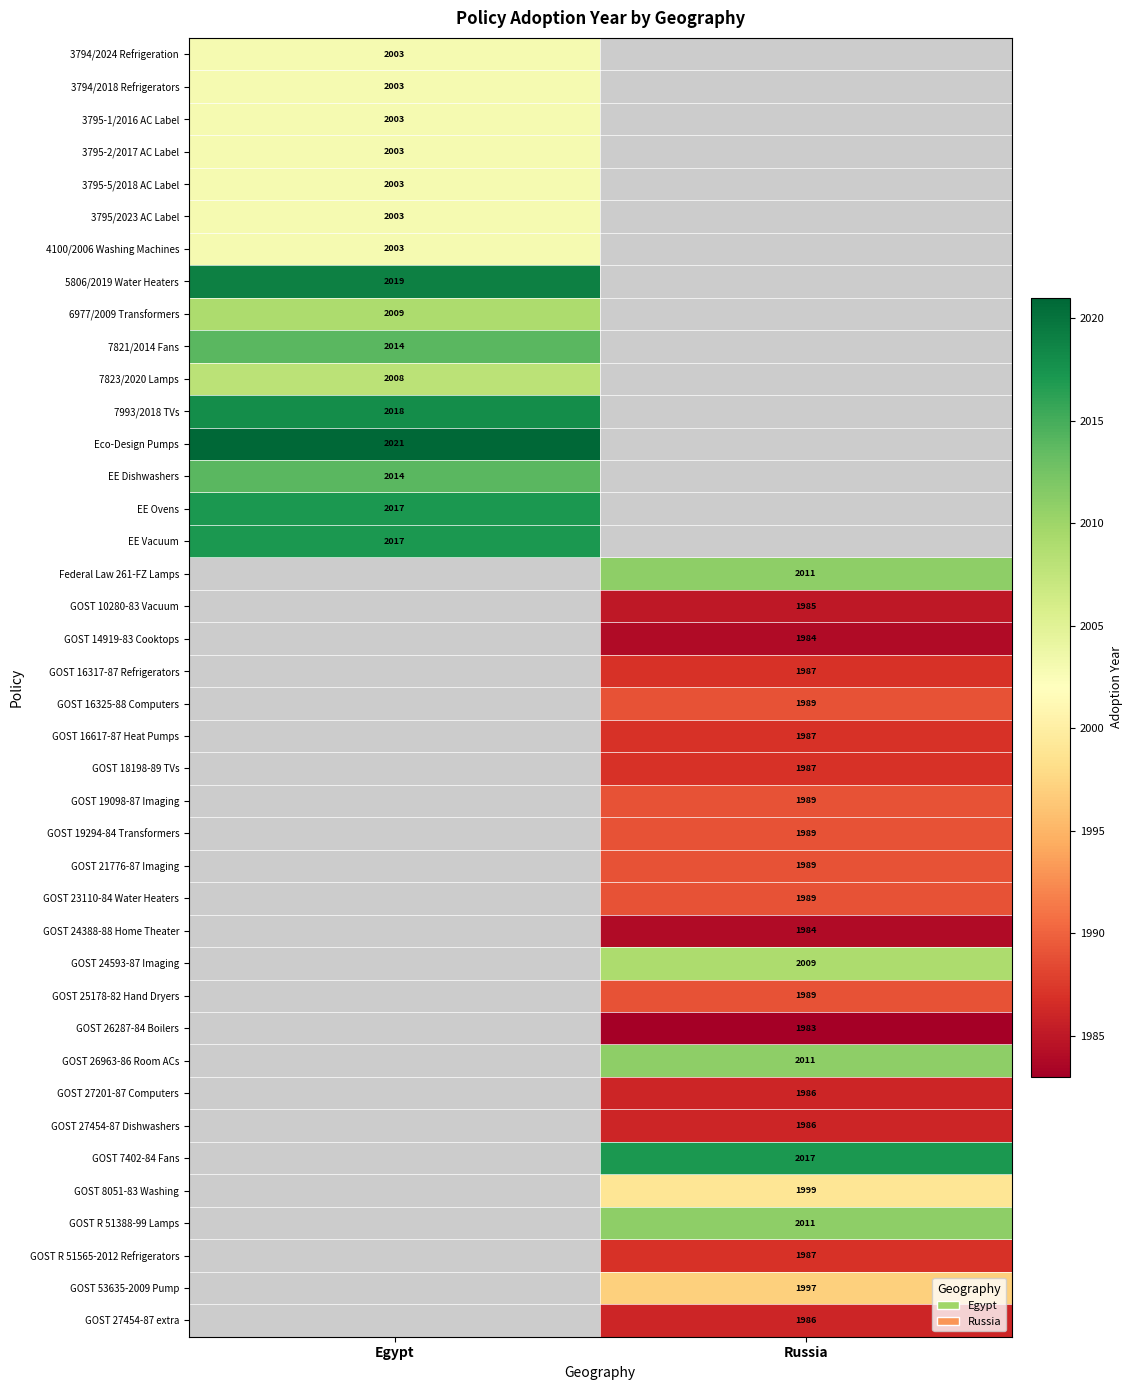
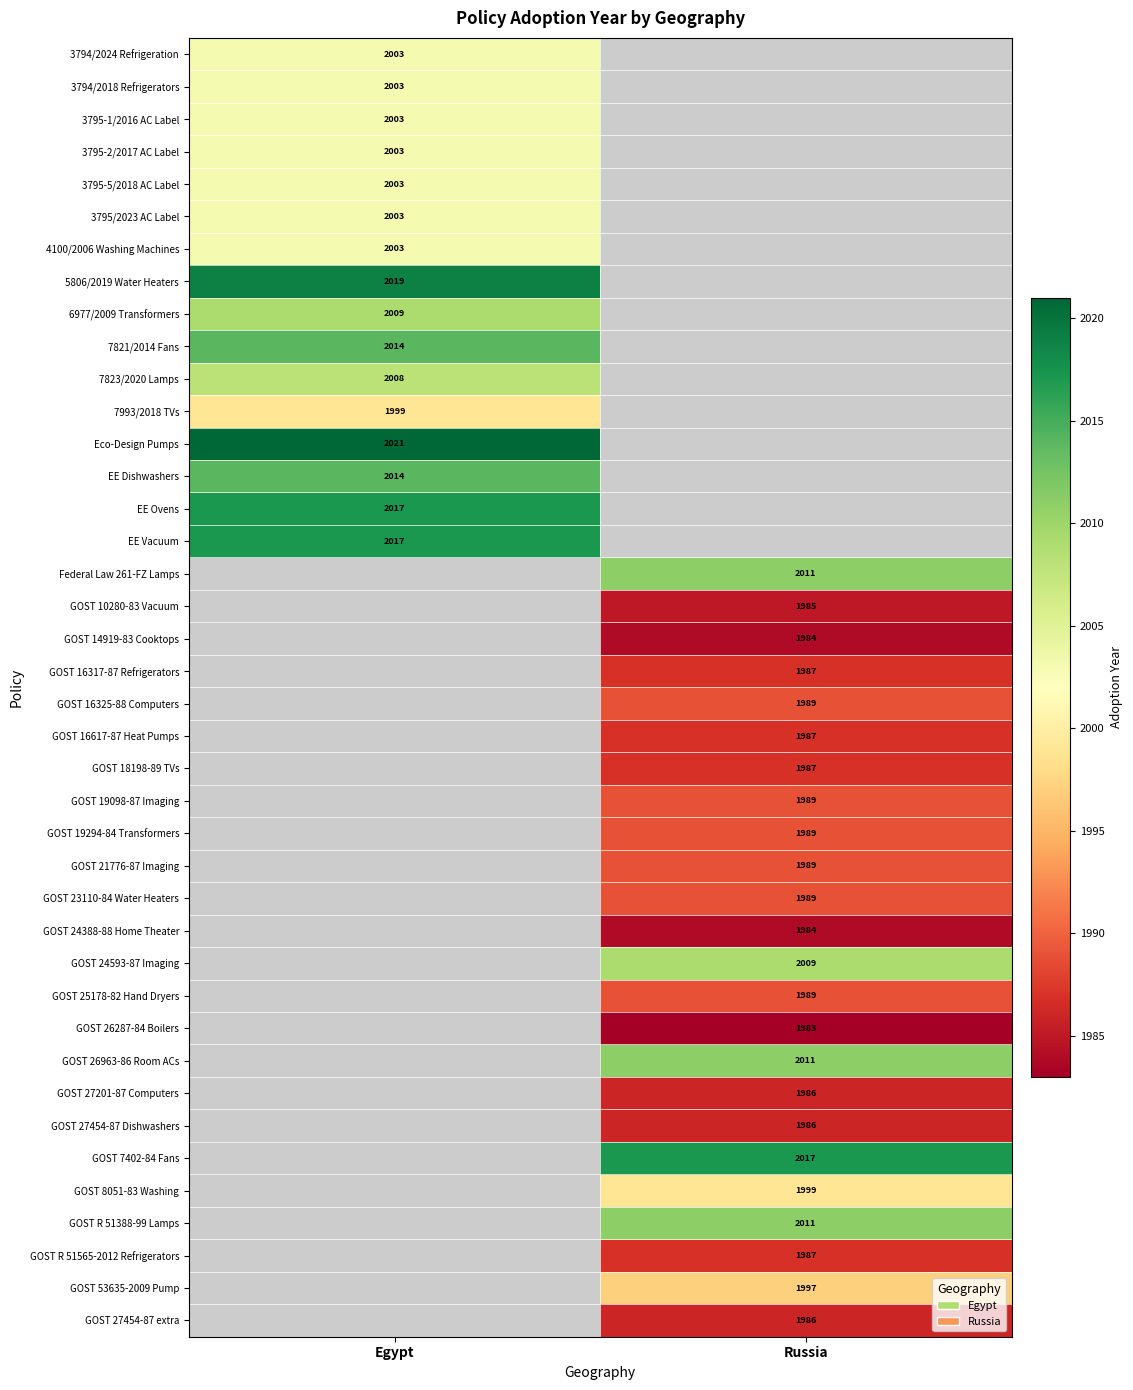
  {
    "3794/2024 Refrigeration": {
      "Egypt": 2003
    },
    "3794/2018 Refrigerators": {
      "Egypt": 2003
    },
    "3795-1/2016 AC Label": {
      "Egypt": 2003
    },
    "3795-2/2017 AC Label": {
      "Egypt": 2003
    },
    "3795-5/2018 AC Label": {
      "Egypt": 2003
    },
    "3795/2023 AC Label": {
      "Egypt": 2003
    },
    "4100/2006 Washing Machines": {
      "Egypt": 2003
    },
    "5806/2019 Water Heaters": {
      "Egypt": 2019
    },
    "6977/2009 Transformers": {
      "Egypt": 2009
    },
    "7821/2014 Fans": {
      "Egypt": 2014
    },
    "7823/2020 Lamps": {
      "Egypt": 2008
    },
    "7993/2018 TVs": {
-     "Egypt": 2018
+     "Egypt": 1999
    },
    "Eco-Design Pumps": {
      "Egypt": 2021
    },
    "EE Dishwashers": {
      "Egypt": 2014
    },
    "EE Ovens": {
      "Egypt": 2017
    },
    "EE Vacuum": {
      "Egypt": 2017
    },
    "Federal Law 261-FZ Lamps": {
      "Russia": 2011
    },
    "GOST 10280-83 Vacuum": {
      "Russia": 1985
    },
    "GOST 14919-83 Cooktops": {
      "Russia": 1984
    },
    "GOST 16317-87 Refrigerators": {
      "Russia": 1987
    },
    "GOST 16325-88 Computers": {
      "Russia": 1989
    },
    "GOST 16617-87 Heat Pumps": {
      "Russia": 1987
    },
    "GOST 18198-89 TVs": {
      "Russia": 1987
    },
    "GOST 19098-87 Imaging": {
      "Russia": 1989
    },
    "GOST 19294-84 Transformers": {
      "Russia": 1989
    },
    "GOST 21776-87 Imaging": {
      "Russia": 1989
    },
    "GOST 23110-84 Water Heaters": {
      "Russia": 1989
    },
    "GOST 24388-88 Home Theater": {
      "Russia": 1984
    },
    "GOST 24593-87 Imaging": {
      "Russia": 2009
    },
    "GOST 25178-82 Hand Dryers": {
      "Russia": 1989
    },
    "GOST 26287-84 Boilers": {
      "Russia": 1983
    },
    "GOST 26963-86 Room ACs": {
      "Russia": 2011
    },
    "GOST 27201-87 Computers": {
      "Russia": 1986
    },
    "GOST 27454-87 Dishwashers": {
      "Russia": 1986
    },
    "GOST 7402-84 Fans": {
      "Russia": 2017
    },
    "GOST 8051-83 Washing": {
      "Russia": 1999
    },
    "GOST R 51388-99 Lamps": {
      "Russia": 2011
    },
    "GOST R 51565-2012 Refrigerators": {
      "Russia": 1987
    },
    "GOST 53635-2009 Pump": {
      "Russia": 1997
    },
    "GOST 27454-87 extra": {
      "Russia": 1986
    }
  }
